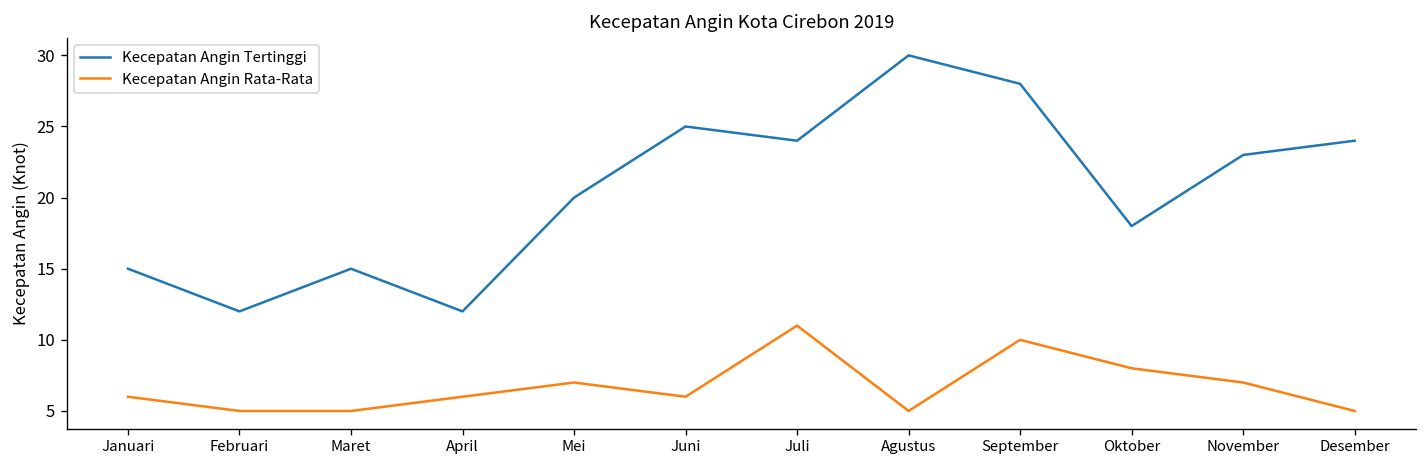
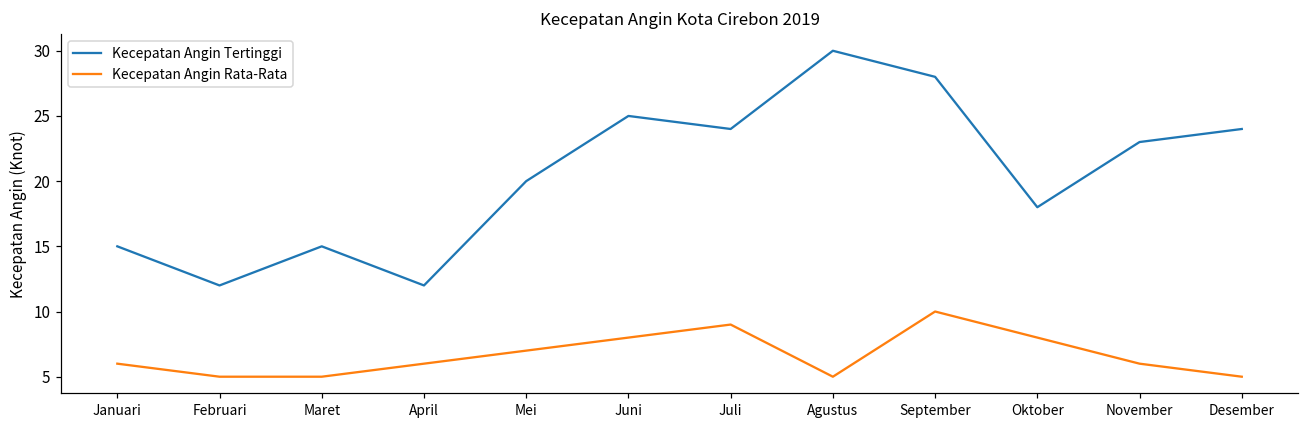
  {
    "Kecepatan Angin Tertinggi": {
      "Januari": 15,
      "Februari": 12,
      "Maret": 15,
      "April": 12,
      "Mei": 20,
      "Juni": 25,
      "Juli": 24,
      "Agustus": 30,
      "September": 28,
      "Oktober": 18,
      "November": 23,
      "Desember": 24
    },
    "Kecepatan Angin Rata-Rata": {
      "Januari": 6,
      "Februari": 5,
      "Maret": 5,
      "April": 6,
      "Mei": 7,
-     "Juni": 6,
-     "Juli": 11,
+     "Juni": 8,
+     "Juli": 9,
      "Agustus": 5,
      "September": 10,
      "Oktober": 8,
-     "November": 7,
+     "November": 6,
      "Desember": 5
    }
  }
